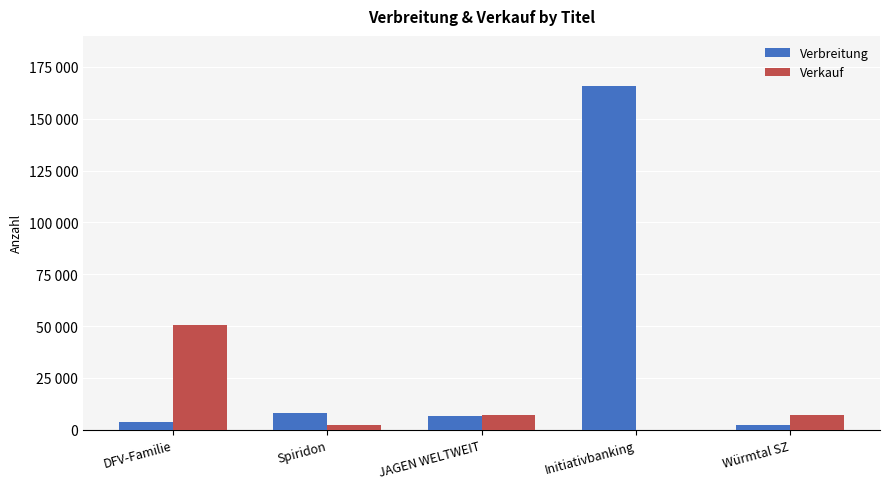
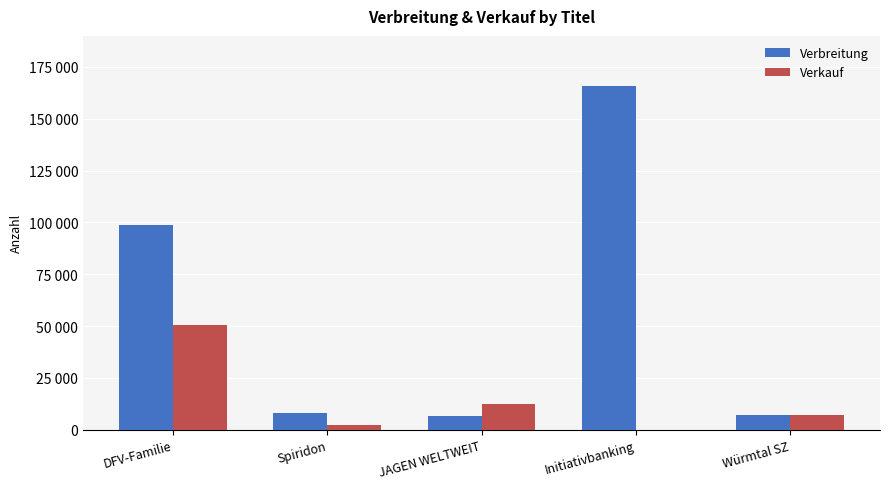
  {
    "Verbreitung": {
-     "DFV-Familie": 4000,
+     "DFV-Familie": 99000,
      "Spiridon": 8000,
      "JAGEN WELTWEIT": 7000,
      "Initiativbanking": 166000,
-     "Würmtal SZ": 2000
+     "Würmtal SZ": 7000
    },
    "Verkauf": {
      "DFV-Familie": 50000,
      "Spiridon": 3000,
-     "JAGEN WELTWEIT": 7000,
+     "JAGEN WELTWEIT": 12000,
      "Initiativbanking": 0,
      "Würmtal SZ": 7000
    }
  }
